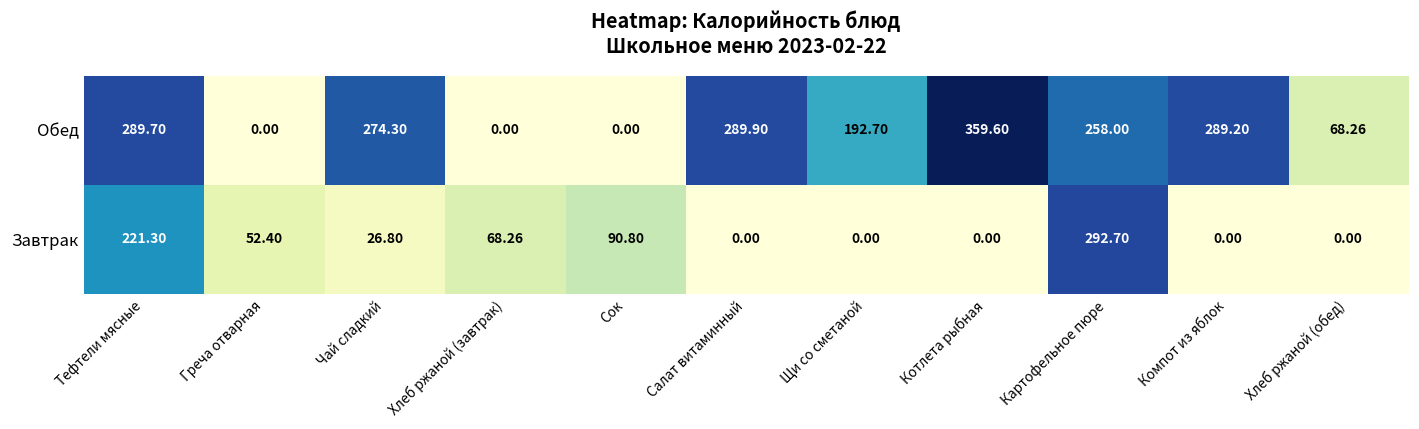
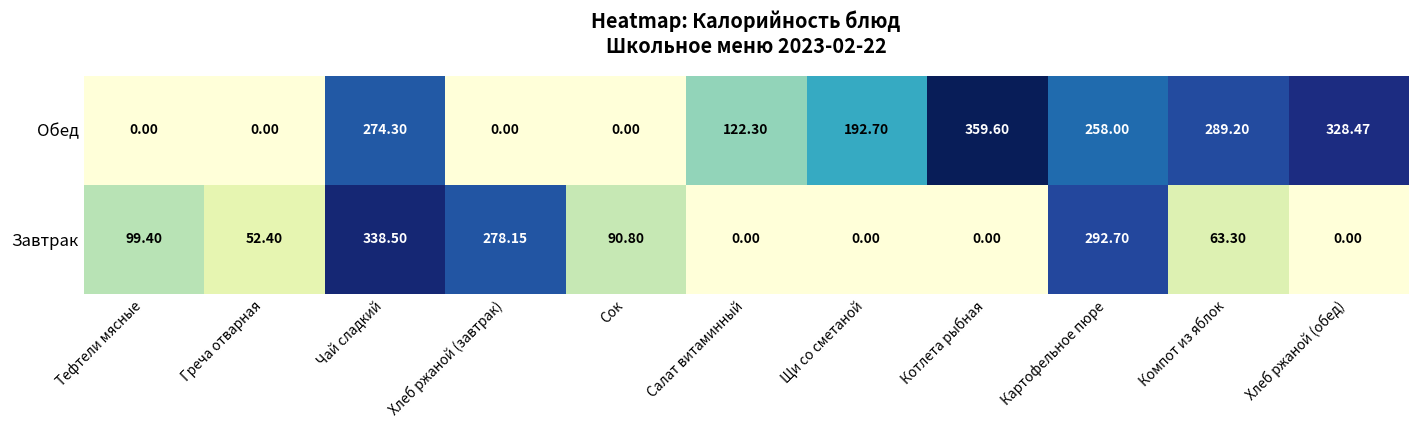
  {
    "Обед": {
-     "Тефтели мясные": 289.70,
+     "Тефтели мясные": 0.00,
      "Греча отварная": 0.00,
      "Чай сладкий": 274.30,
      "Хлеб ржаной (завтрак)": 0.00,
      "Сок": 0.00,
-     "Салат витаминный": 289.90,
+     "Салат витаминный": 122.30,
      "Щи со сметаной": 192.70,
      "Котлета рыбная": 359.60,
      "Картофельное пюре": 258.00,
      "Компот из яблок": 289.20,
-     "Хлеб ржаной (обед)": 68.26
+     "Хлеб ржаной (обед)": 328.47
    },
    "Завтрак": {
-     "Тефтели мясные": 221.30,
+     "Тефтели мясные": 99.40,
      "Греча отварная": 52.40,
-     "Чай сладкий": 26.80,
-     "Хлеб ржаной (завтрак)": 68.26,
+     "Чай сладкий": 338.50,
+     "Хлеб ржаной (завтрак)": 278.15,
      "Сок": 90.80,
      "Салат витаминный": 0.00,
      "Щи со сметаной": 0.00,
      "Котлета рыбная": 0.00,
      "Картофельное пюре": 292.70,
-     "Компот из яблок": 0.00,
+     "Компот из яблок": 63.30,
      "Хлеб ржаной (обед)": 0.00
    }
  }
